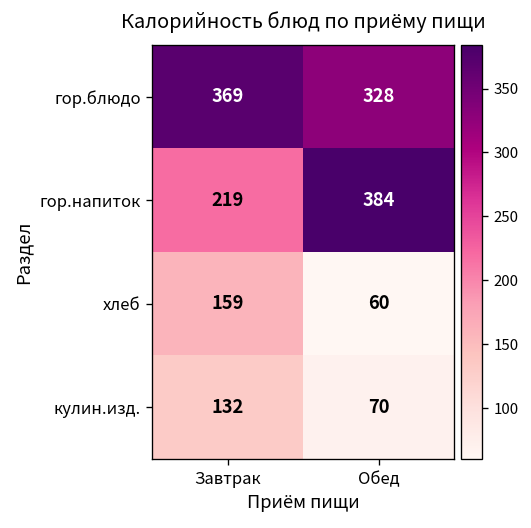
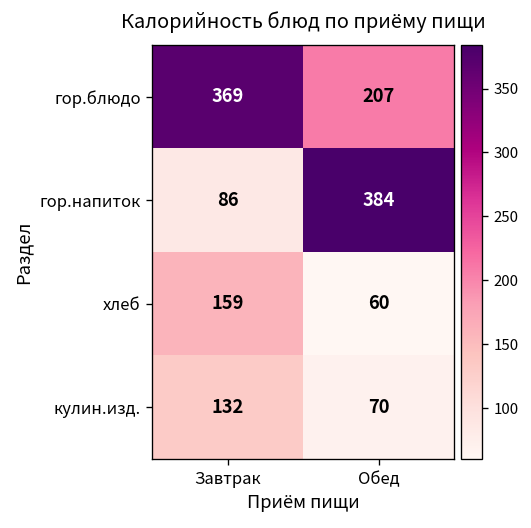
  {
    "гор.блюдо": {
      "Завтрак": 369,
-     "Обед": 328
+     "Обед": 207
    },
    "гор.напиток": {
-     "Завтрак": 219,
+     "Завтрак": 86,
      "Обед": 384
    },
    "хлеб": {
      "Завтрак": 159,
      "Обед": 60
    },
    "кулин.изд.": {
      "Завтрак": 132,
      "Обед": 70
    }
  }
